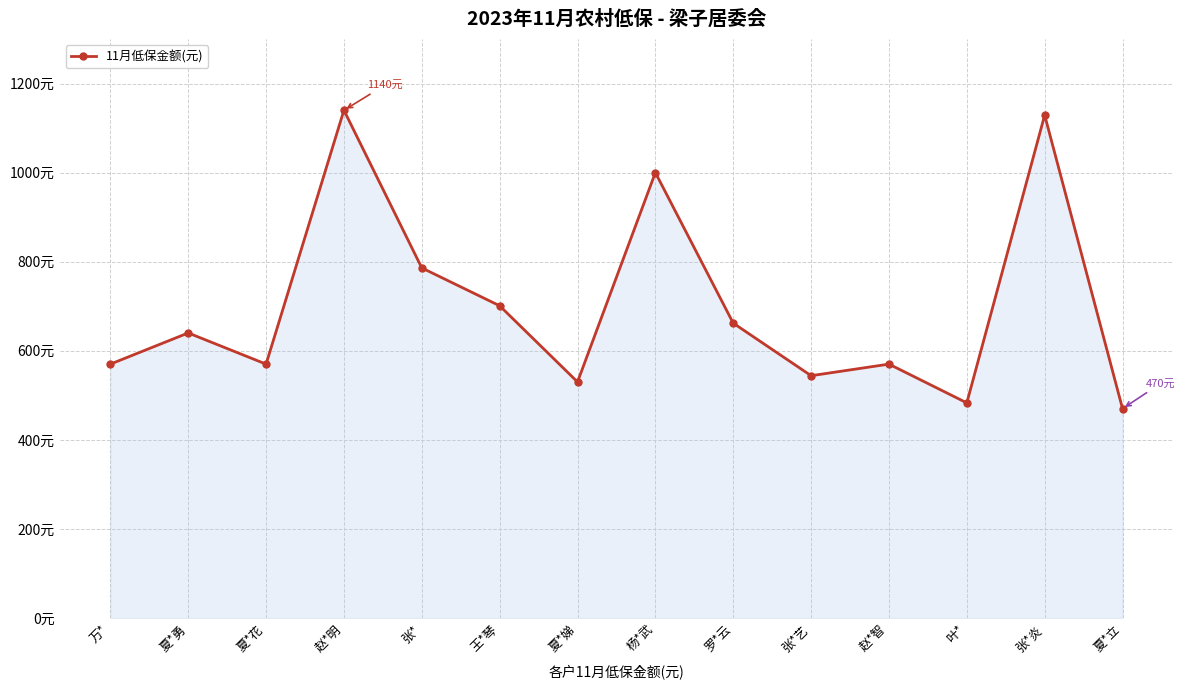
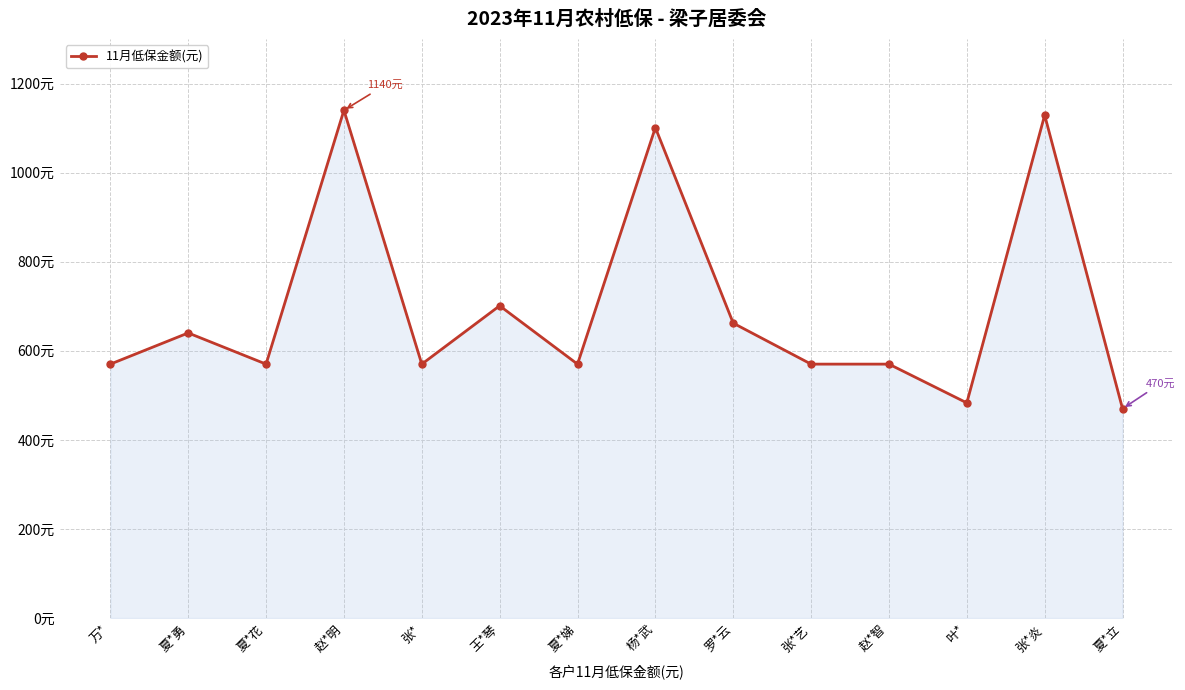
  {
    "万*": "570元",
    "夏*勇": "640元",
    "夏*花": "570元",
-   "张*": "790元",
+   "张*": "570元",
    "王*琴": "700元",
-   "夏*娣": "530元",
-   "杨*武": "1000元",
+   "夏*娣": "570元",
+   "杨*武": "1100元",
    "罗*云": "660元",
-   "张*艺": "540元",
+   "张*艺": "570元",
    "赵*智": "570元",
    "叶*": "480元",
    "张*炎": "1130元"
  }
